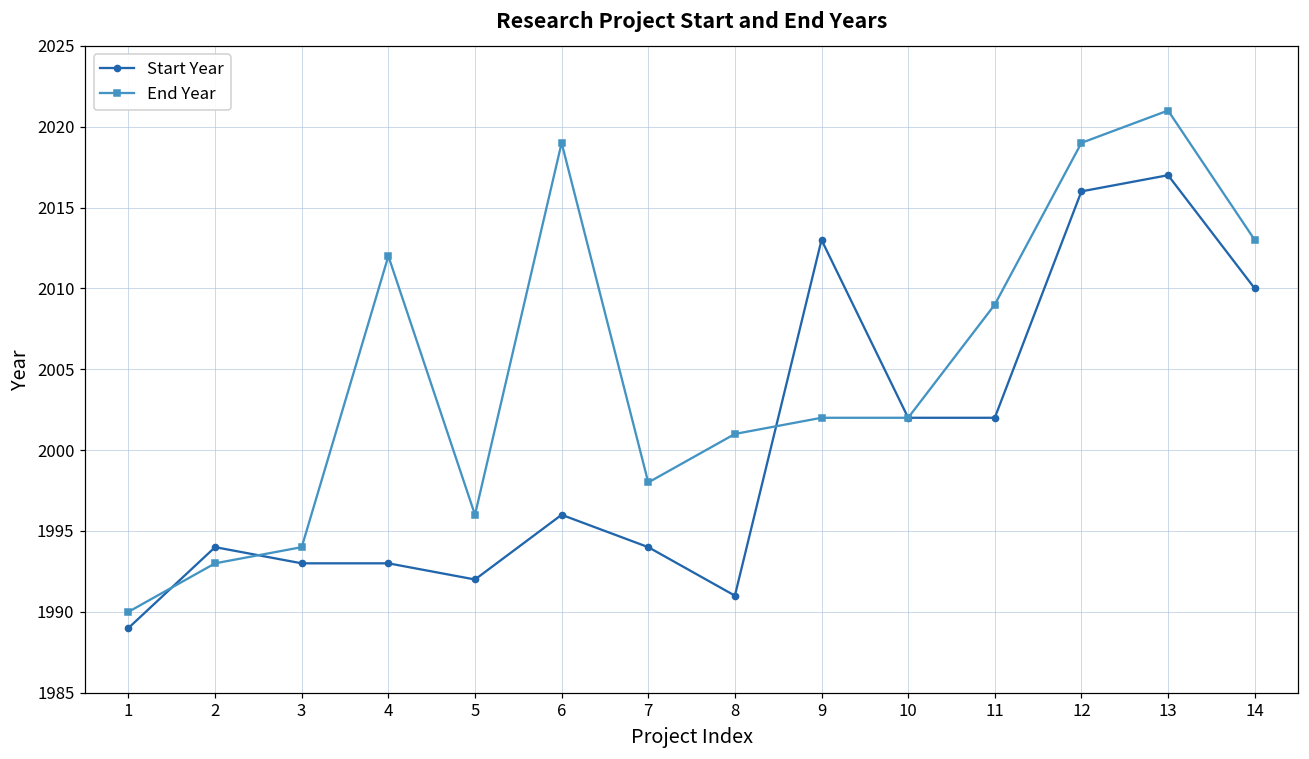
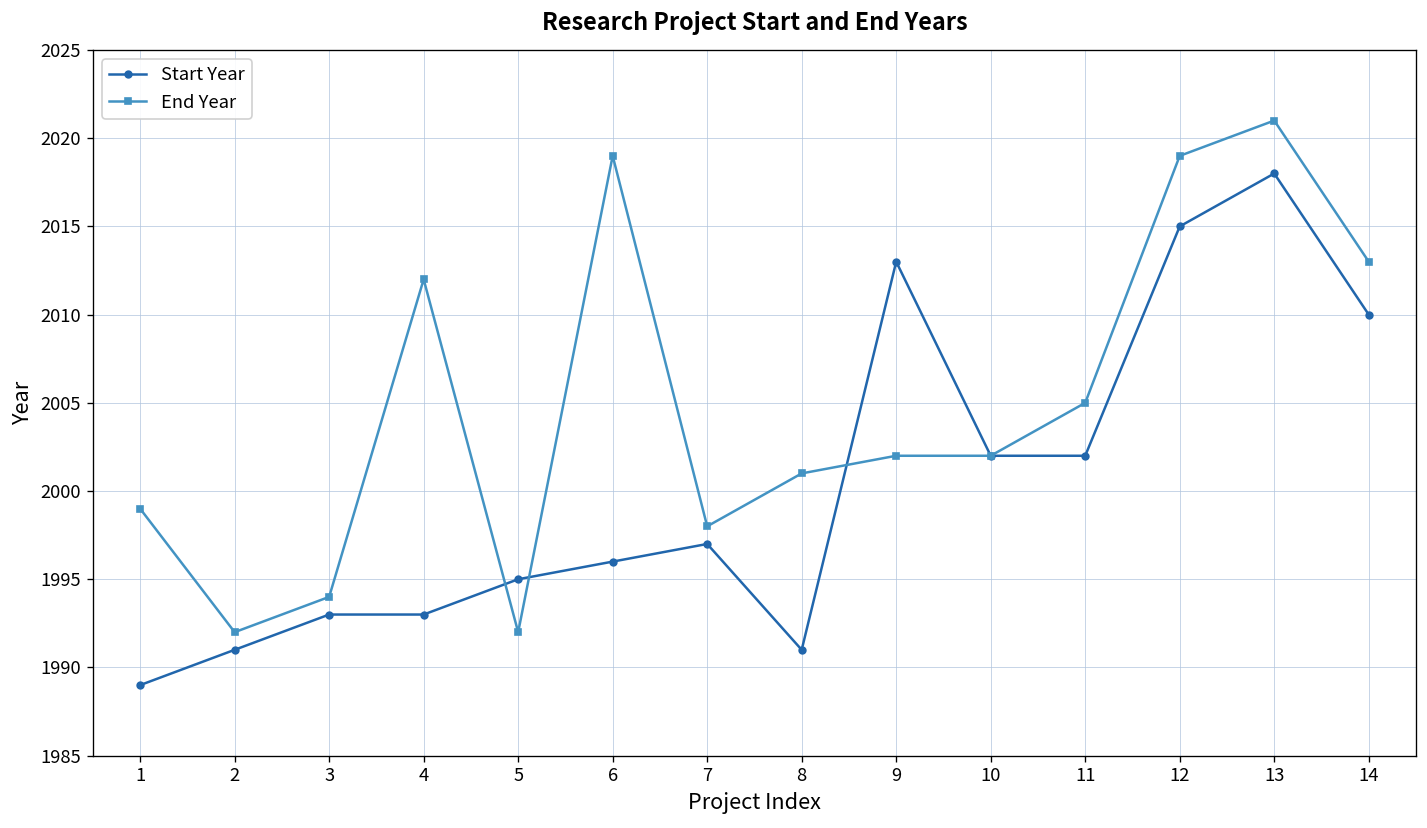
  {
    "Start Year": {
      "1": 1989,
-     "2": 1994,
+     "2": 1991,
      "3": 1993,
      "4": 1993,
-     "5": 1992,
+     "5": 1995,
      "6": 1996,
-     "7": 1994,
+     "7": 1997,
      "8": 1991,
      "9": 2013,
      "11": 2002,
-     "12": 2016,
-     "13": 2017,
+     "12": 2015,
+     "13": 2018,
      "14": 2010
    },
    "End Year": {
-     "1": 1990,
-     "2": 1993,
+     "1": 1999,
+     "2": 1992,
      "3": 1994,
      "4": 2012,
-     "5": 1996,
+     "5": 1992,
      "6": 2019,
      "7": 1998,
      "8": 2001,
      "9": 2002,
-     "11": 2009,
+     "11": 2005,
      "12": 2019,
      "13": 2021,
      "14": 2013
    }
  }
